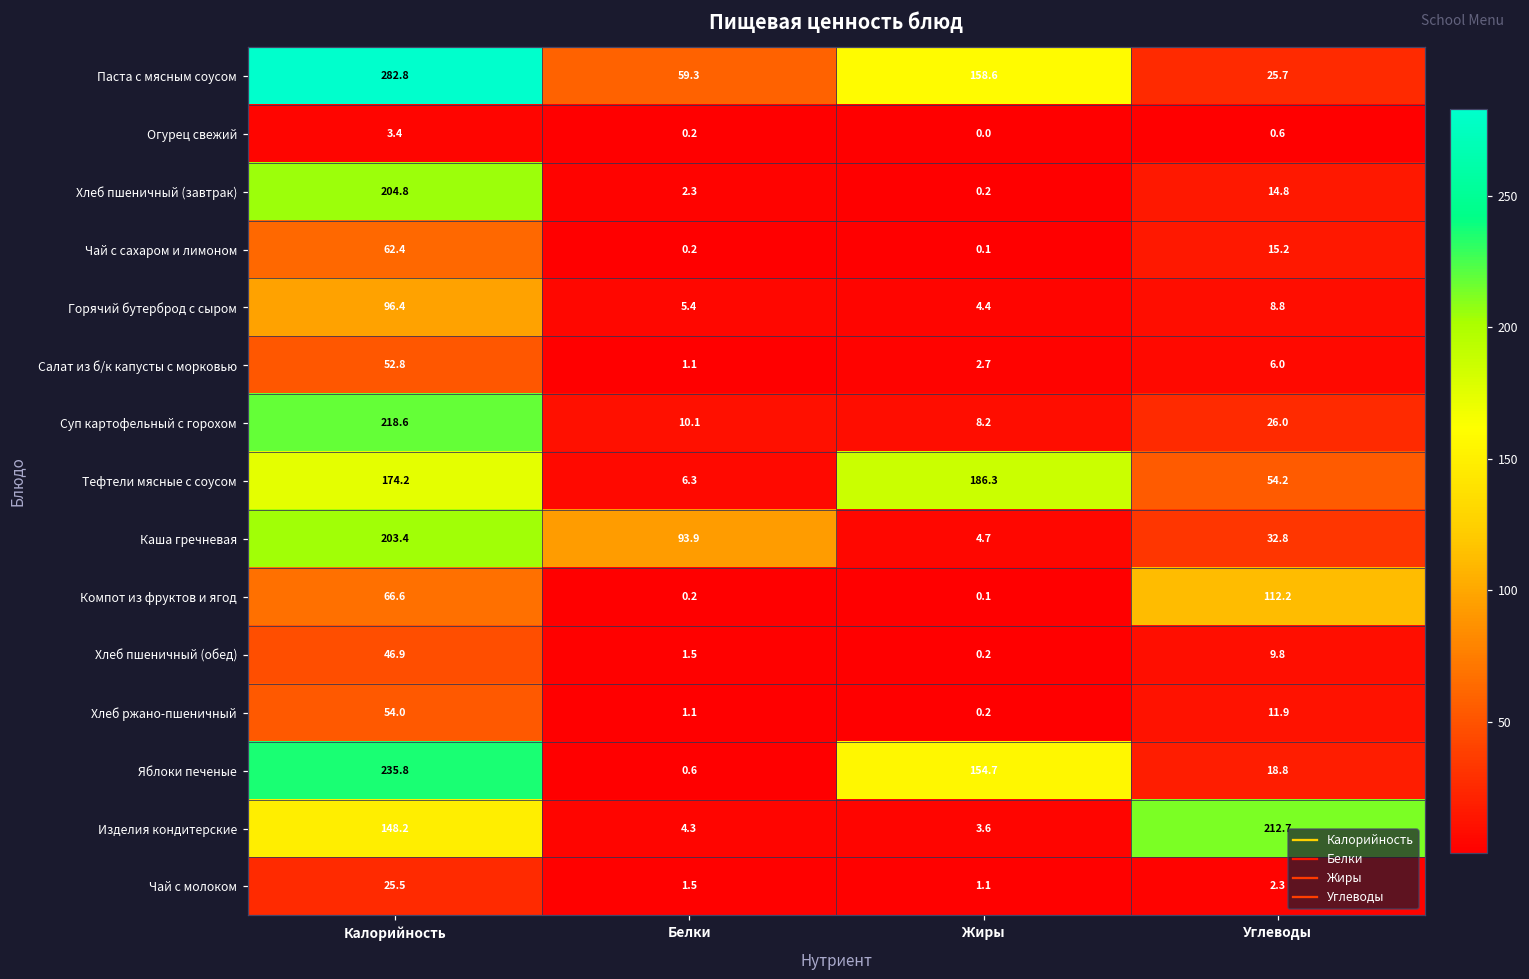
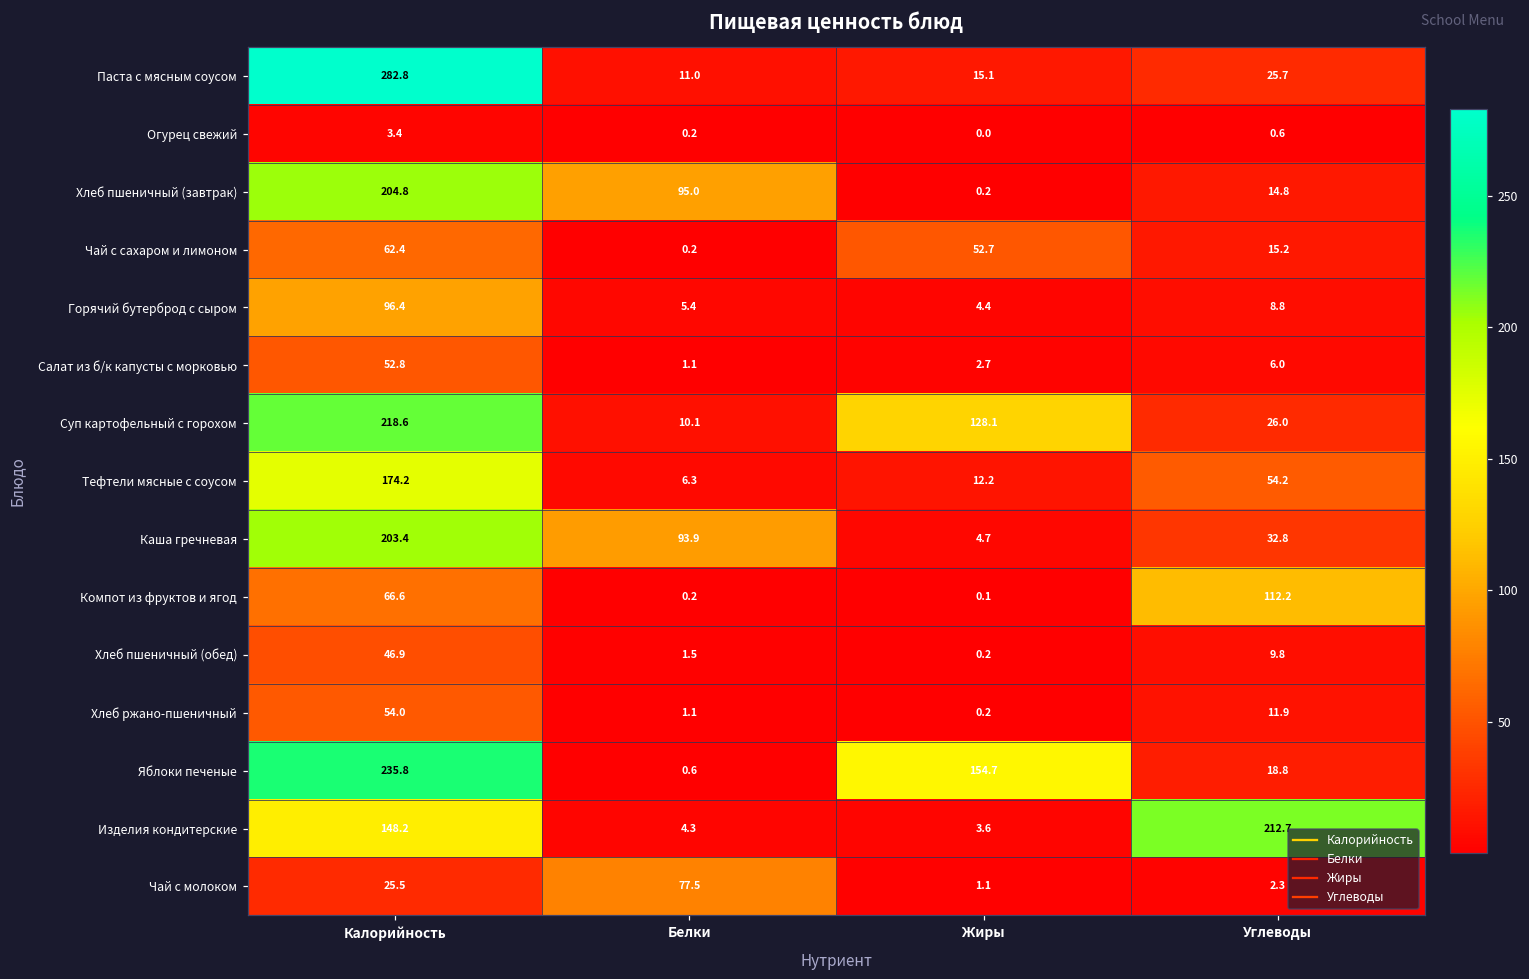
  {
    "Паста с мясным соусом": {
      "Калорийность": 282.8,
-     "Белки": 59.3,
-     "Жиры": 158.6,
+     "Белки": 11.0,
+     "Жиры": 15.1,
      "Углеводы": 25.7
    },
    "Огурец свежий": {
      "Калорийность": 3.4,
      "Белки": 0.2,
      "Жиры": 0.0,
      "Углеводы": 0.6
    },
    "Хлеб пшеничный (завтрак)": {
      "Калорийность": 204.8,
-     "Белки": 2.3,
+     "Белки": 95.0,
      "Жиры": 0.2,
      "Углеводы": 14.8
    },
    "Чай с сахаром и лимоном": {
      "Калорийность": 62.4,
      "Белки": 0.2,
-     "Жиры": 0.1,
+     "Жиры": 52.7,
      "Углеводы": 15.2
    },
    "Горячий бутерброд с сыром": {
      "Калорийность": 96.4,
      "Белки": 5.4,
      "Жиры": 4.4,
      "Углеводы": 8.8
    },
    "Салат из б/к капусты с морковью": {
      "Калорийность": 52.8,
      "Белки": 1.1,
      "Жиры": 2.7,
      "Углеводы": 6.0
    },
    "Суп картофельный с горохом": {
      "Калорийность": 218.6,
      "Белки": 10.1,
-     "Жиры": 8.2,
+     "Жиры": 128.1,
      "Углеводы": 26.0
    },
    "Тефтели мясные с соусом": {
      "Калорийность": 174.2,
      "Белки": 6.3,
-     "Жиры": 186.3,
+     "Жиры": 12.2,
      "Углеводы": 54.2
    },
    "Каша гречневая": {
      "Калорийность": 203.4,
      "Белки": 93.9,
      "Жиры": 4.7,
      "Углеводы": 32.8
    },
    "Компот из фруктов и ягод": {
      "Калорийность": 66.6,
      "Белки": 0.2,
      "Жиры": 0.1,
      "Углеводы": 112.2
    },
    "Хлеб пшеничный (обед)": {
      "Калорийность": 46.9,
      "Белки": 1.5,
      "Жиры": 0.2,
      "Углеводы": 9.8
    },
    "Хлеб ржано-пшеничный": {
      "Калорийность": 54.0,
      "Белки": 1.1,
      "Жиры": 0.2,
      "Углеводы": 11.9
    },
    "Яблоки печеные": {
      "Калорийность": 235.8,
      "Белки": 0.6,
      "Жиры": 154.7,
      "Углеводы": 18.8
    },
    "Изделия кондитерские": {
      "Калорийность": 148.2,
      "Белки": 4.3,
      "Жиры": 3.6,
      "Углеводы": 212.7
    },
    "Чай с молоком": {
      "Калорийность": 25.5,
-     "Белки": 1.5,
+     "Белки": 77.5,
      "Жиры": 1.1,
      "Углеводы": 2.3
    }
  }
